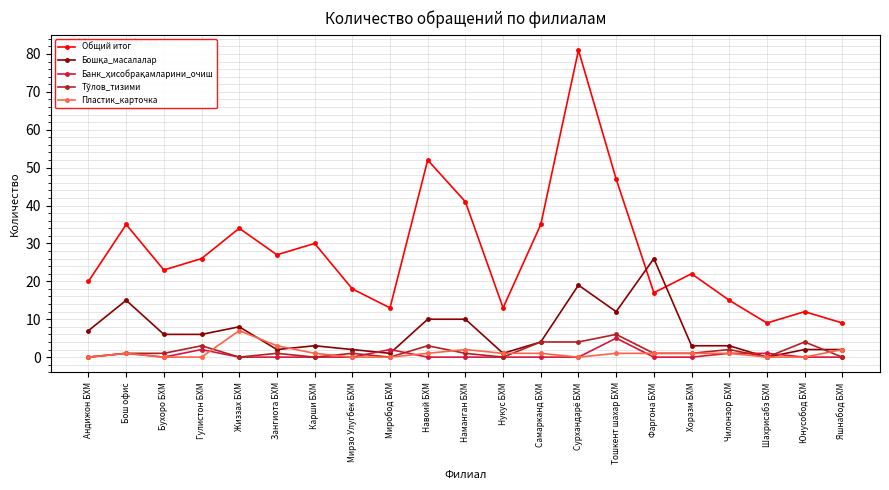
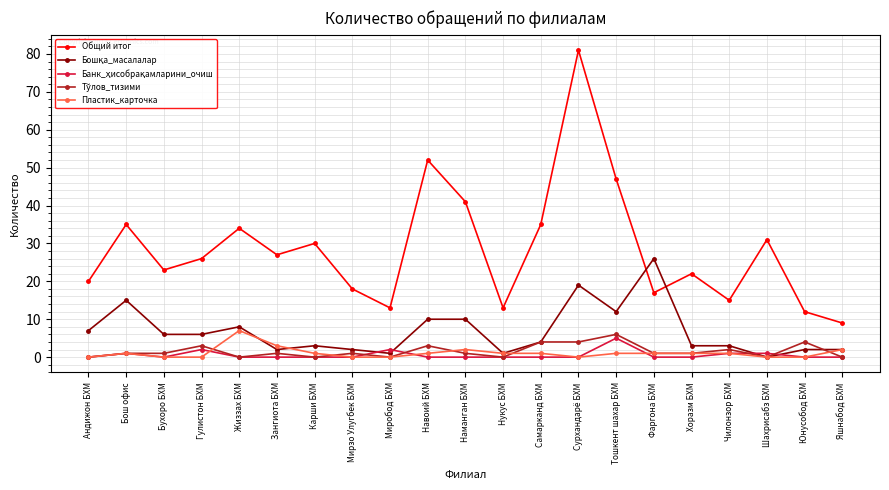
  {
    "Общий итог": {
      "Андижон БХМ": 20,
      "Бош офис": 35,
      "Бухоро БХМ": 23,
      "Гулистон БХМ": 26,
      "Жиззах БХМ": 34,
      "Зангиота БХМ": 27,
      "Карши БХМ": 30,
      "Мирзо Улугбек БХМ": 18,
      "Миробод БХМ": 13,
      "Навоий БХМ": 52,
      "Наманган БХМ": 41,
      "Нукус БХМ": 13,
      "Самарканд БХМ": 35,
      "Сурхандарё БХМ": 81,
      "Тошкент шахар БХМ": 47,
      "Фаргона БХМ": 17,
      "Хоразм БХМ": 22,
      "Чилонзор БХМ": 15,
-     "Шахрисабз БХМ": 9,
+     "Шахрисабз БХМ": 31,
      "Юнусобод БХМ": 12,
      "Яшнабод БХМ": 9
    },
    "Бошқа_масалалар": {
      "Андижон БХМ": 7,
      "Бош офис": 15,
      "Бухоро БХМ": 6,
      "Гулистон БХМ": 6,
      "Жиззах БХМ": 8,
      "Зангиота БХМ": 2,
      "Карши БХМ": 3,
      "Мирзо Улугбек БХМ": 2,
      "Миробод БХМ": 1,
      "Навоий БХМ": 10,
      "Наманган БХМ": 10,
      "Сурхандарё БХМ": 19,
      "Тошкент шахар БХМ": 12,
      "Фаргона БХМ": 26,
      "Хоразм БХМ": 3,
      "Чилонзор БХМ": 3,
      "Юнусобод БХМ": 2
    },
    "Пластик_карточка": {
      "Гулистон БХМ": 0,
      "Жиззах БХМ": 7,
      "Зангиота БХМ": 3,
      "Карши БХМ": 1,
      "Навоий БХМ": 1,
      "Наманган БХМ": 2,
      "Самарканд БХМ": 1,
      "Тошкент шахар БХМ": 1
    }
  }
